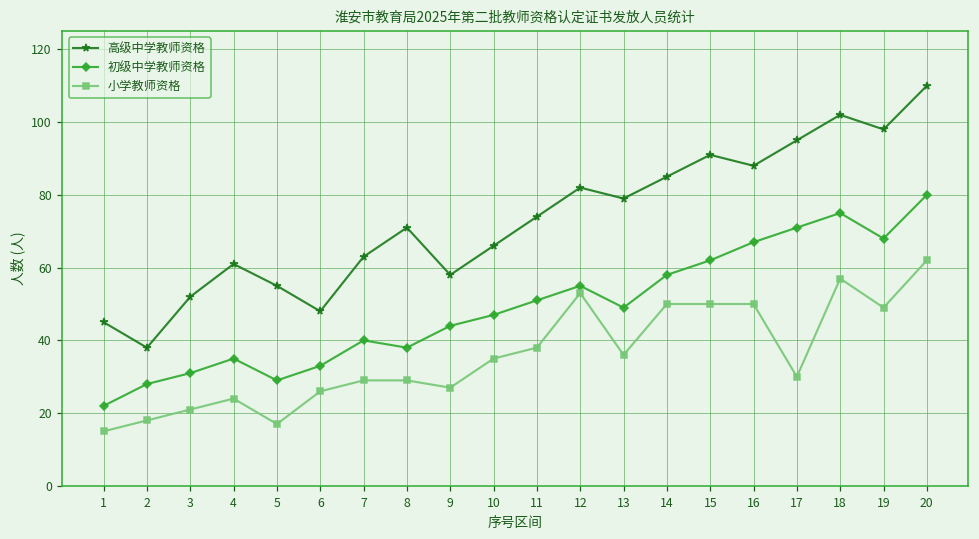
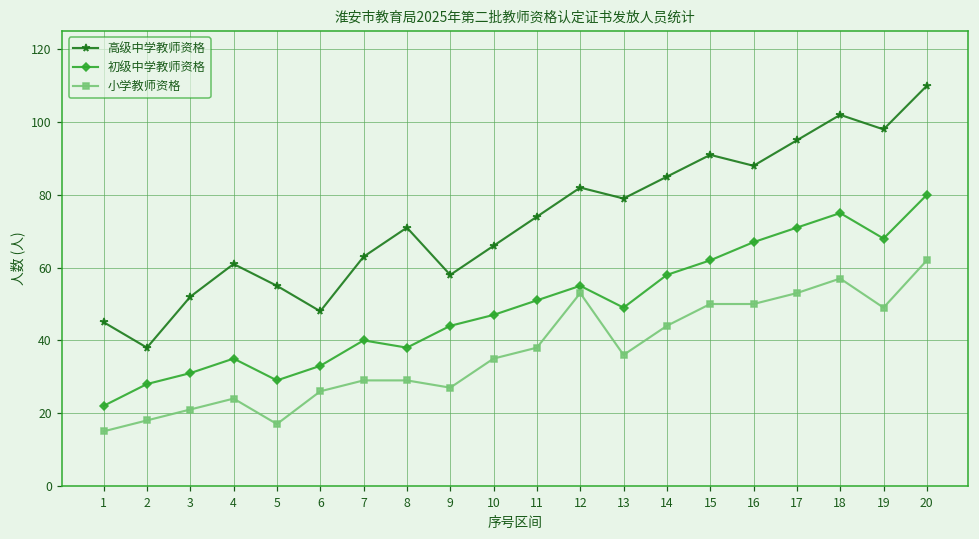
  {
    "小学教师资格": {
      "1": 15,
      "2": 18,
      "3": 21,
      "4": 24,
      "5": 17,
      "6": 26,
      "7": 29,
      "8": 29,
      "9": 27,
      "10": 35,
      "11": 38,
      "12": 53,
      "13": 36,
-     "14": 50,
+     "14": 44,
      "15": 50,
      "16": 50,
-     "17": 30,
+     "17": 53,
      "18": 57,
      "19": 49,
      "20": 62
    }
  }
